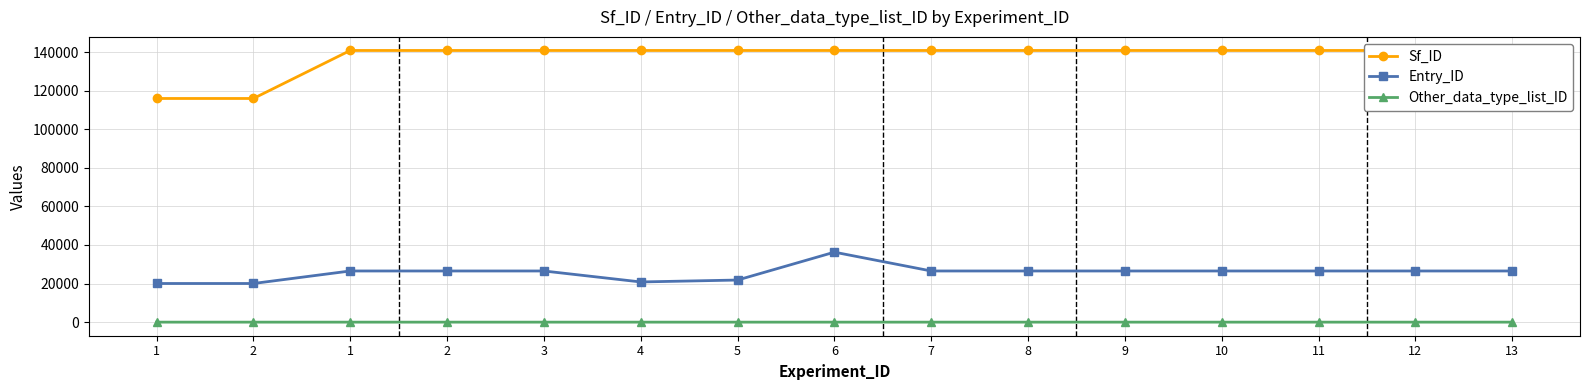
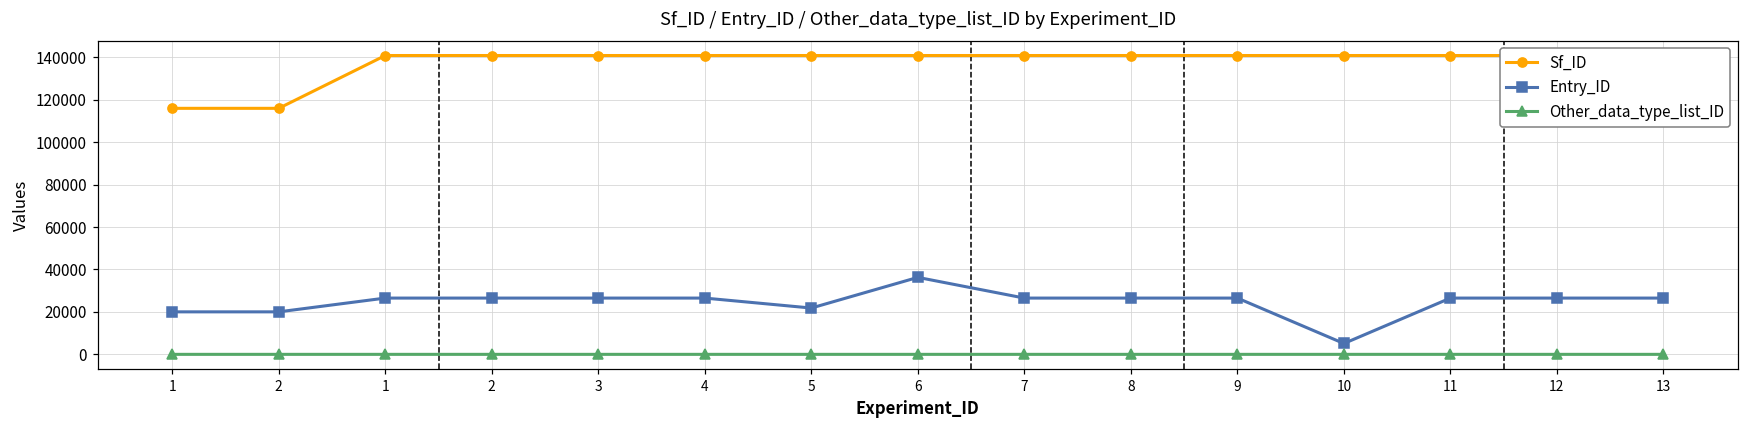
  {
    "Sf_ID": {
      "3": 141000,
      "4": 141000,
      "5": 141000,
      "6": 141000,
      "7": 141000,
      "8": 141000,
      "9": 141000,
      "10": 141000,
      "11": 141000
    },
    "Entry_ID": {
      "3": 27000,
-     "4": 21000,
+     "4": 27000,
      "5": 22000,
      "6": 36000,
      "7": 27000,
      "8": 27000,
      "9": 27000,
-     "10": 27000,
+     "10": 5000,
      "11": 27000,
      "12": 27000,
      "13": 27000
    },
    "Other_data_type_list_ID": {
      "3": 0,
      "4": 0,
      "5": 0,
      "6": 0,
      "7": 0,
      "8": 0,
      "9": 0,
      "10": 0,
      "11": 0,
      "12": 0,
      "13": 0
    }
  }
